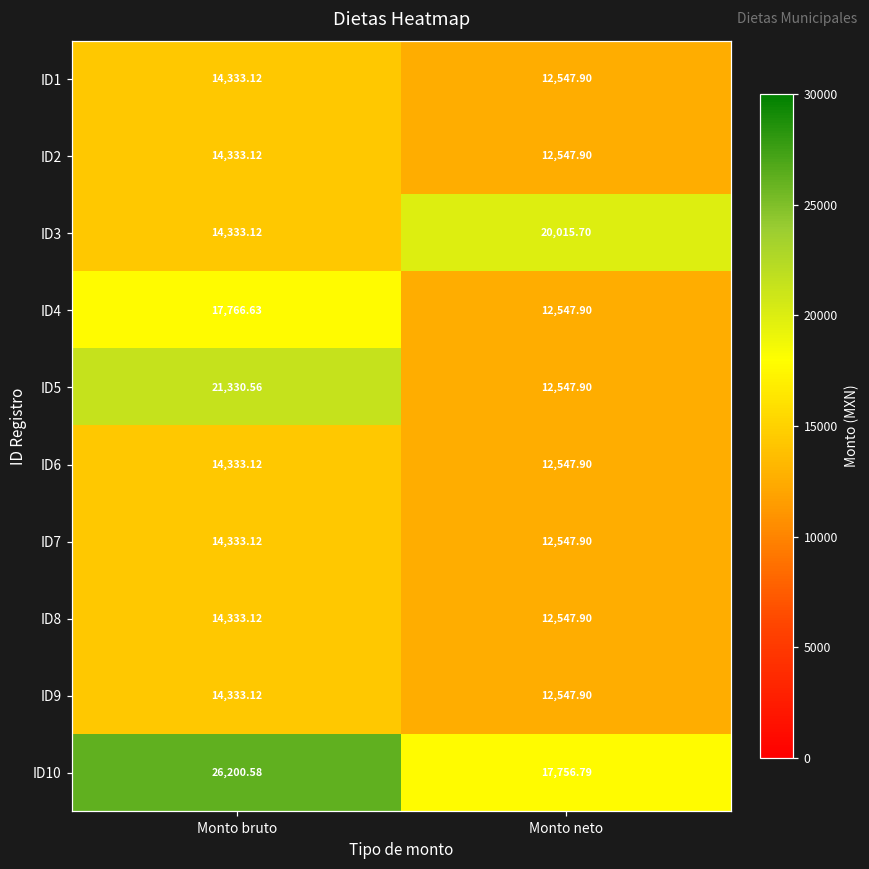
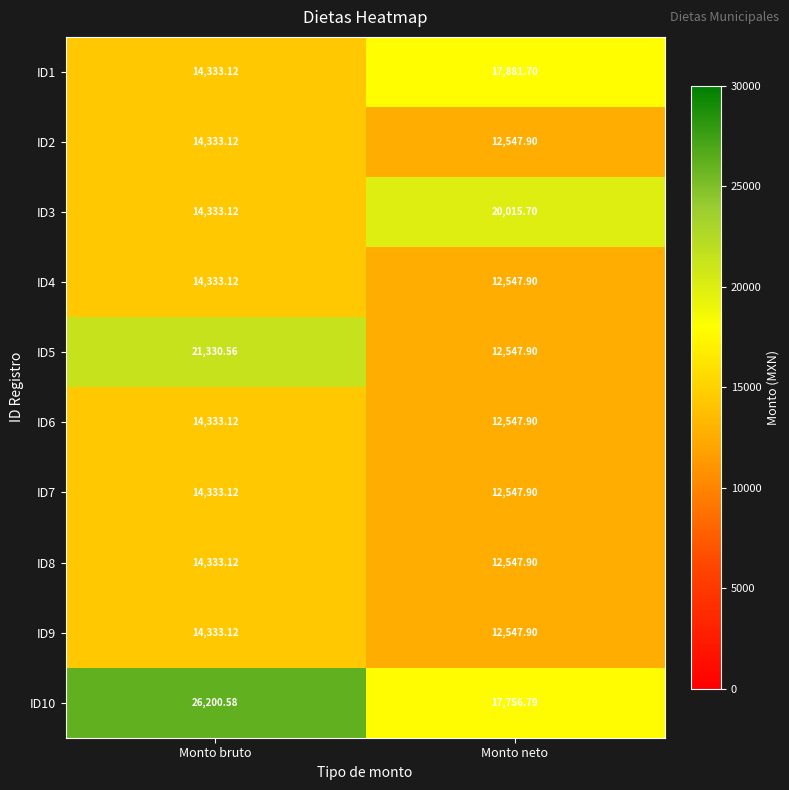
  {
    "ID1": {
      "Monto bruto": "14,333.12",
-     "Monto neto": "12,547.90"
+     "Monto neto": "17,881.70"
    },
    "ID2": {
      "Monto bruto": "14,333.12",
      "Monto neto": "12,547.90"
    },
    "ID3": {
      "Monto bruto": "14,333.12",
      "Monto neto": "20,015.70"
    },
    "ID4": {
-     "Monto bruto": "17,766.63",
+     "Monto bruto": "14,333.12",
      "Monto neto": "12,547.90"
    },
    "ID5": {
      "Monto bruto": "21,330.56",
      "Monto neto": "12,547.90"
    },
    "ID6": {
      "Monto bruto": "14,333.12",
      "Monto neto": "12,547.90"
    },
    "ID7": {
      "Monto bruto": "14,333.12",
      "Monto neto": "12,547.90"
    },
    "ID8": {
      "Monto bruto": "14,333.12",
      "Monto neto": "12,547.90"
    },
    "ID9": {
      "Monto bruto": "14,333.12",
      "Monto neto": "12,547.90"
    },
    "ID10": {
      "Monto bruto": "26,200.58",
      "Monto neto": "17,756.79"
    }
  }
